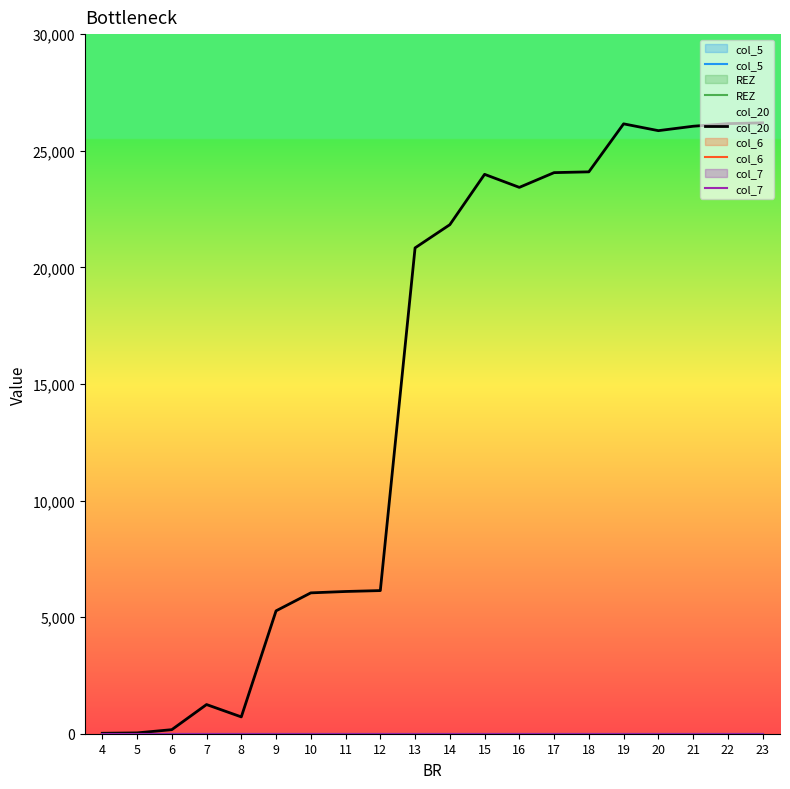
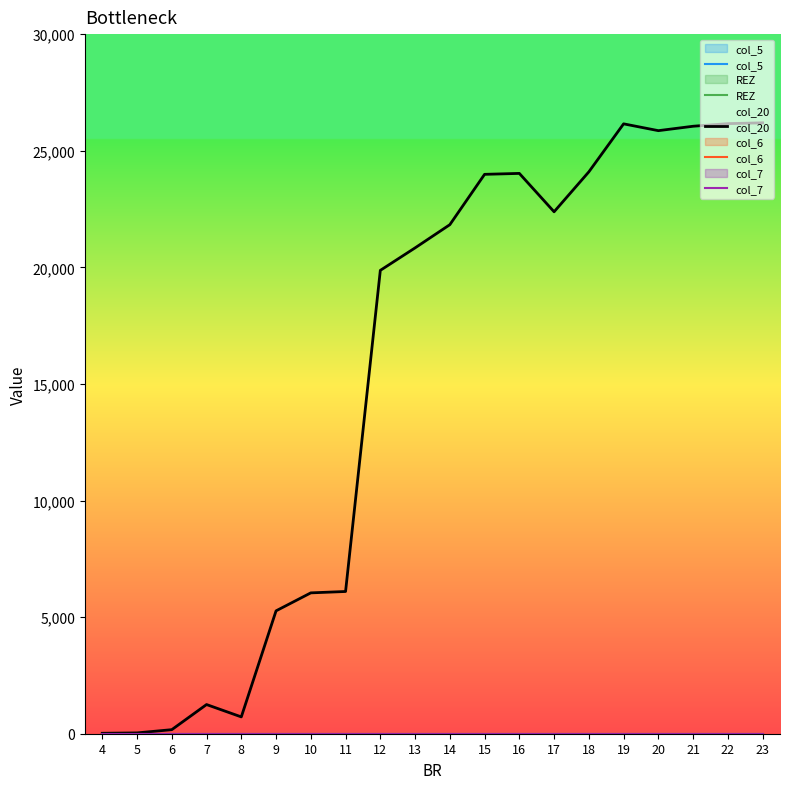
  {
    "col_7": {
      "6": "0",
      "7": "0",
      "8": "0",
      "9": "0",
      "10": "0",
      "11": "0",
      "12": "0",
      "13": "0",
      "14": "0",
      "15": "0",
      "16": "0",
      "17": "0",
      "18": "0",
      "19": "0",
      "20": "0",
      "21": "0",
      "22": "0",
      "23": "0"
    },
    "col_20": {
      "6": "200",
      "7": "1,300",
      "8": "700",
      "9": "5,300",
      "10": "6,000",
      "11": "6,100",
-     "12": "6,100",
+     "12": "19,900",
      "13": "20,800",
      "14": "21,800",
      "15": "24,000",
-     "16": "23,400",
-     "17": "24,100",
+     "16": "24,000",
+     "17": "22,400",
      "18": "24,100",
      "19": "26,200",
      "20": "25,900",
      "21": "26,000"
    }
  }
